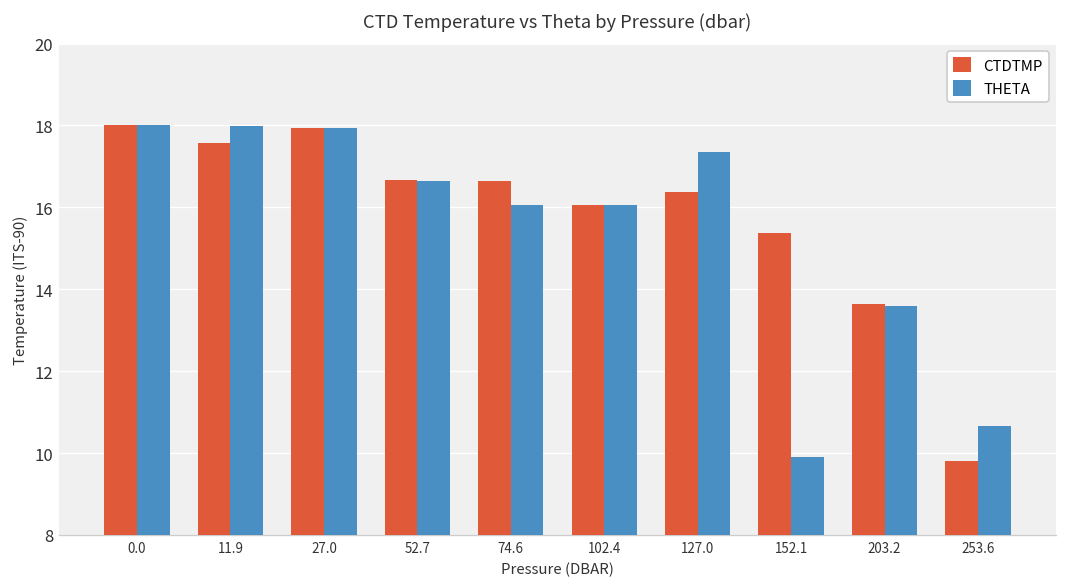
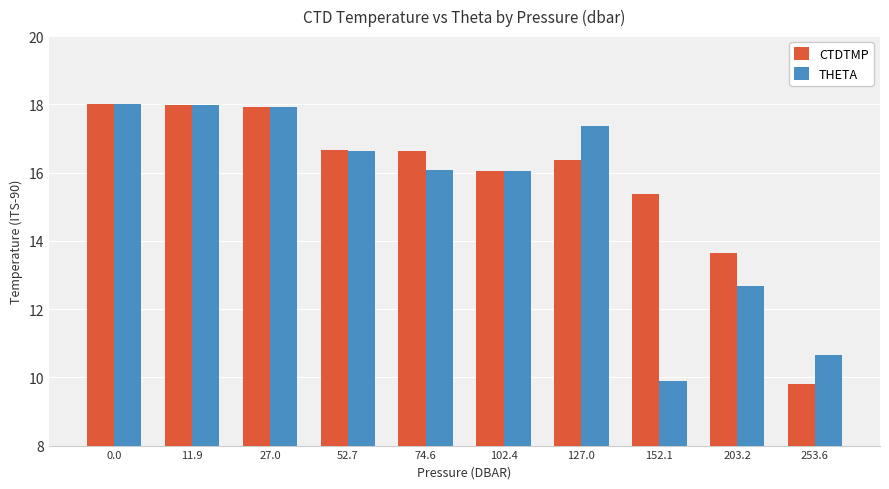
  {
    "CTDTMP": {
      "0.0": 18.0,
-     "11.9": 17.6,
+     "11.9": 18.0,
      "27.0": 17.9,
      "52.7": 16.7,
      "74.6": 16.6,
      "102.4": 16.1,
      "127.0": 16.4,
      "152.1": 15.4,
      "203.2": 13.6,
      "253.6": 9.8
    },
    "THETA": {
      "0.0": 18.0,
      "11.9": 18.0,
      "27.0": 17.9,
      "52.7": 16.6,
      "74.6": 16.1,
      "102.4": 16.0,
      "127.0": 17.4,
      "152.1": 9.9,
-     "203.2": 13.6,
+     "203.2": 12.7,
      "253.6": 10.7
    }
  }
